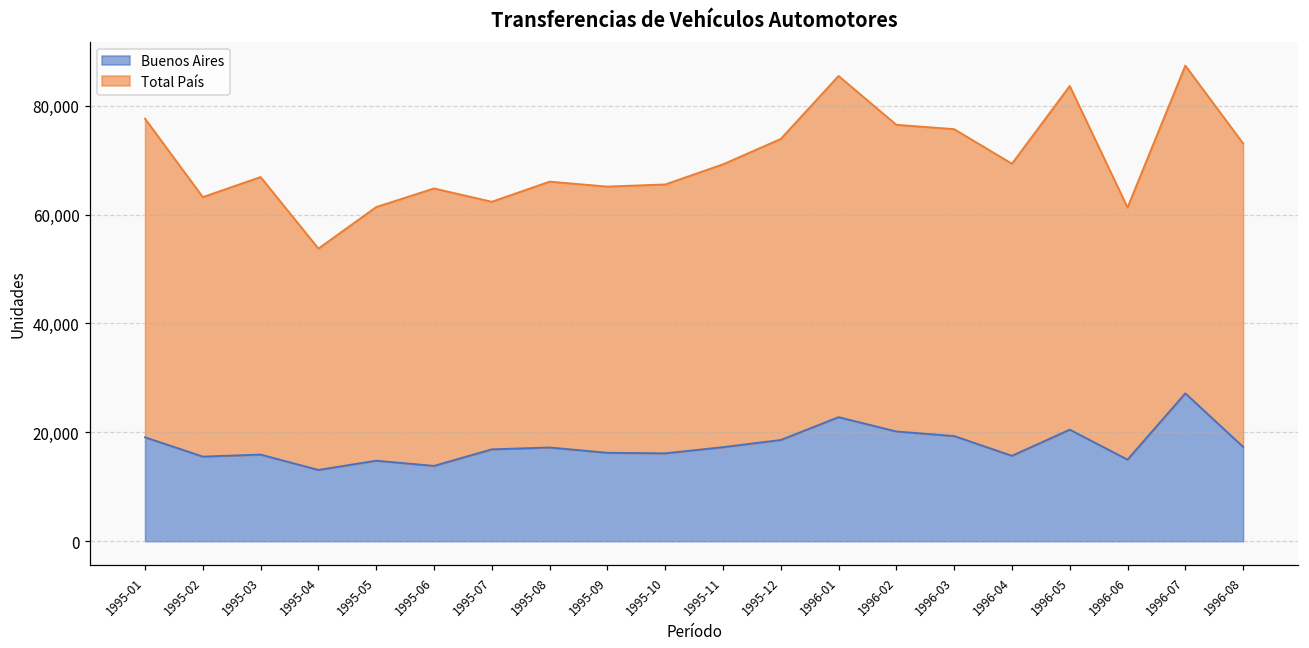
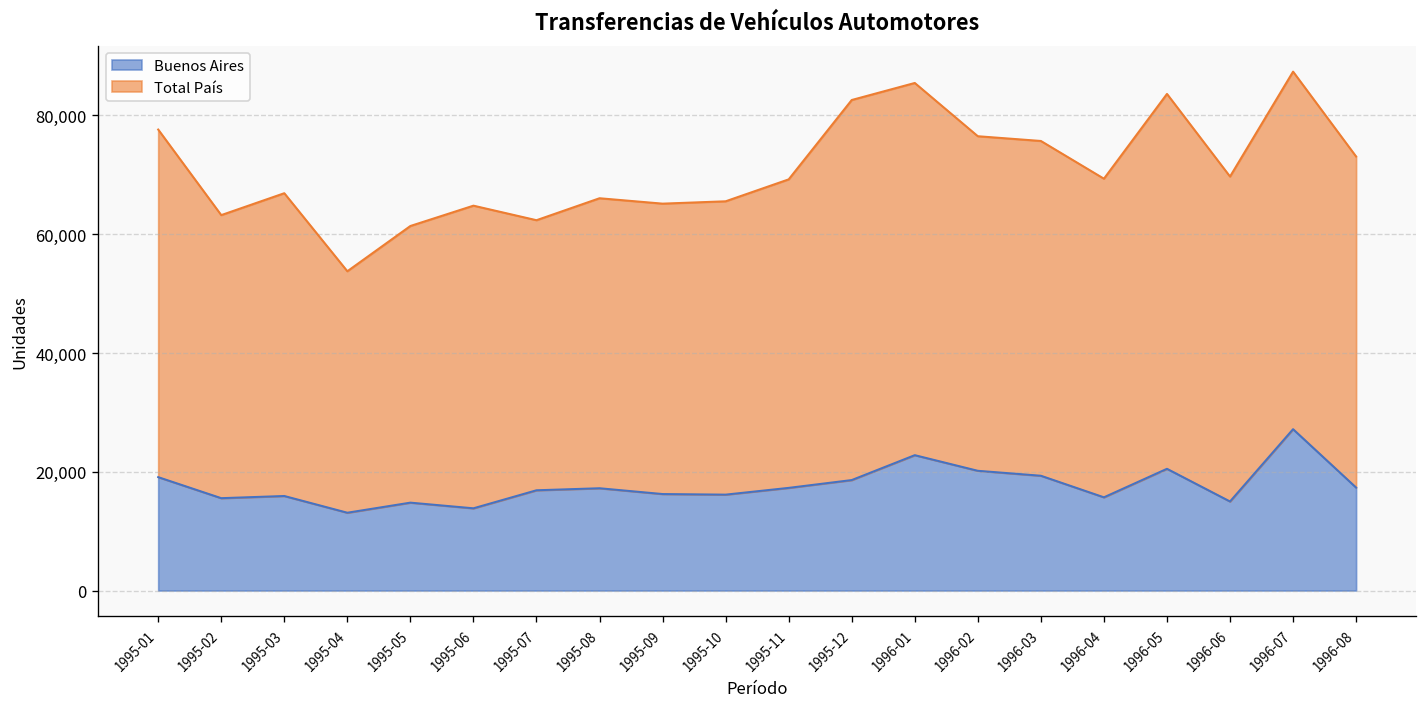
  {
    "Buenos Aires": {
      "1995-01": "19,000",
      "1995-02": "16,000",
      "1995-03": "16,000",
      "1995-04": "13,000",
      "1995-05": "15,000",
      "1995-06": "14,000",
      "1995-07": "17,000",
      "1995-08": "17,000",
      "1995-09": "16,000",
      "1995-10": "16,000",
      "1995-11": "17,000",
      "1995-12": "19,000",
      "1996-01": "23,000",
      "1996-02": "20,000",
      "1996-03": "19,000",
      "1996-04": "16,000",
      "1996-05": "21,000",
      "1996-06": "15,000",
      "1996-07": "27,000",
      "1996-08": "17,000"
    },
    "Total País": {
      "1995-01": "59,000",
      "1995-02": "48,000",
      "1995-03": "51,000",
      "1995-04": "41,000",
      "1995-05": "47,000",
      "1995-06": "51,000",
      "1995-07": "45,000",
      "1995-08": "49,000",
      "1995-09": "49,000",
      "1995-10": "49,000",
      "1995-11": "52,000",
-     "1995-12": "55,000",
+     "1995-12": "64,000",
      "1996-01": "63,000",
      "1996-02": "56,000",
      "1996-03": "56,000",
      "1996-04": "54,000",
      "1996-05": "63,000",
-     "1996-06": "46,000",
+     "1996-06": "55,000",
      "1996-07": "60,000",
      "1996-08": "56,000"
    }
  }
